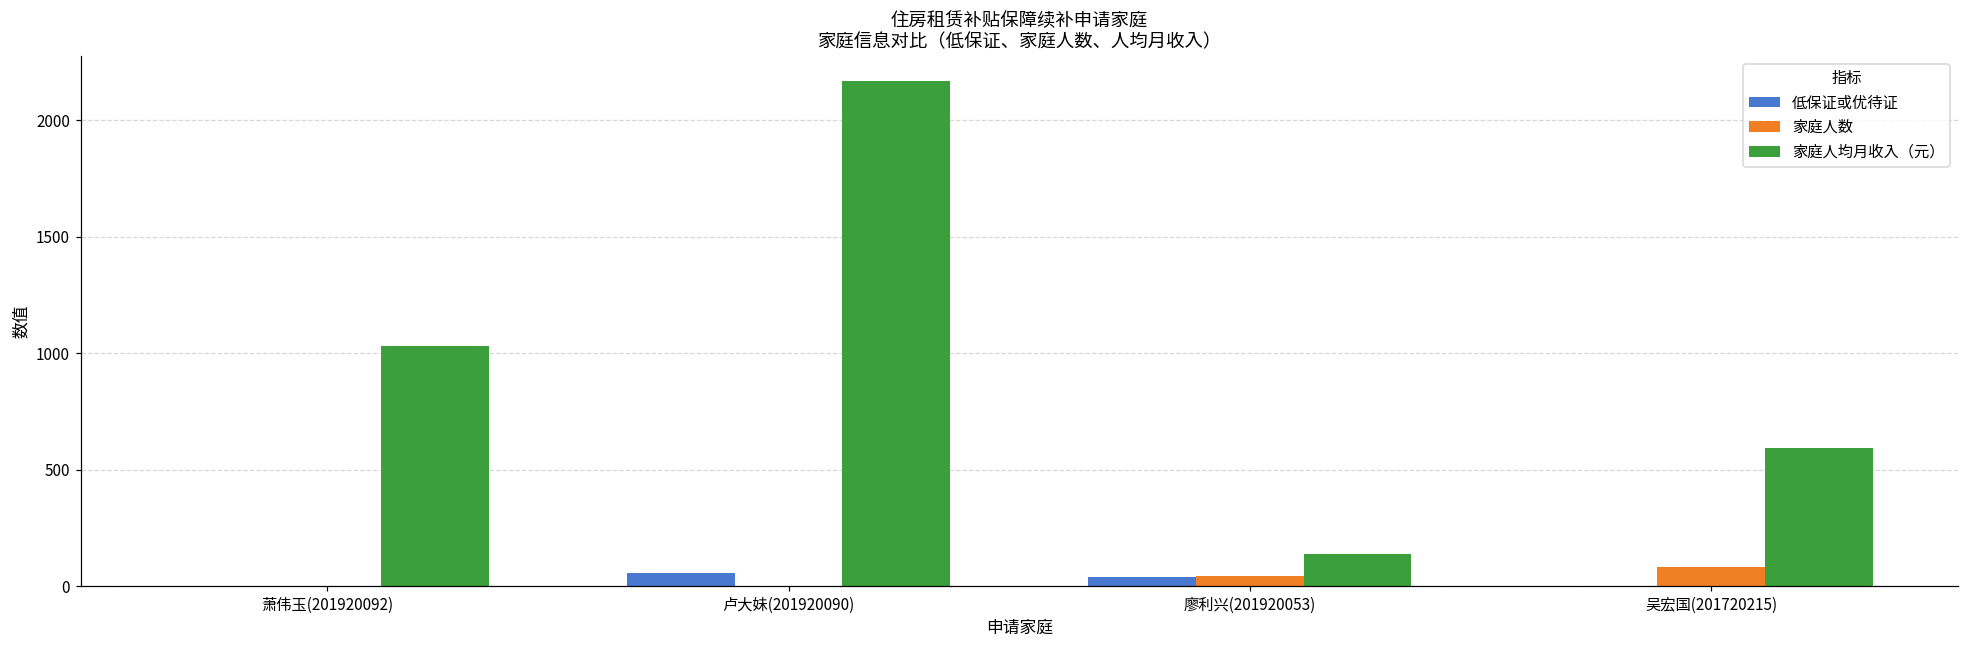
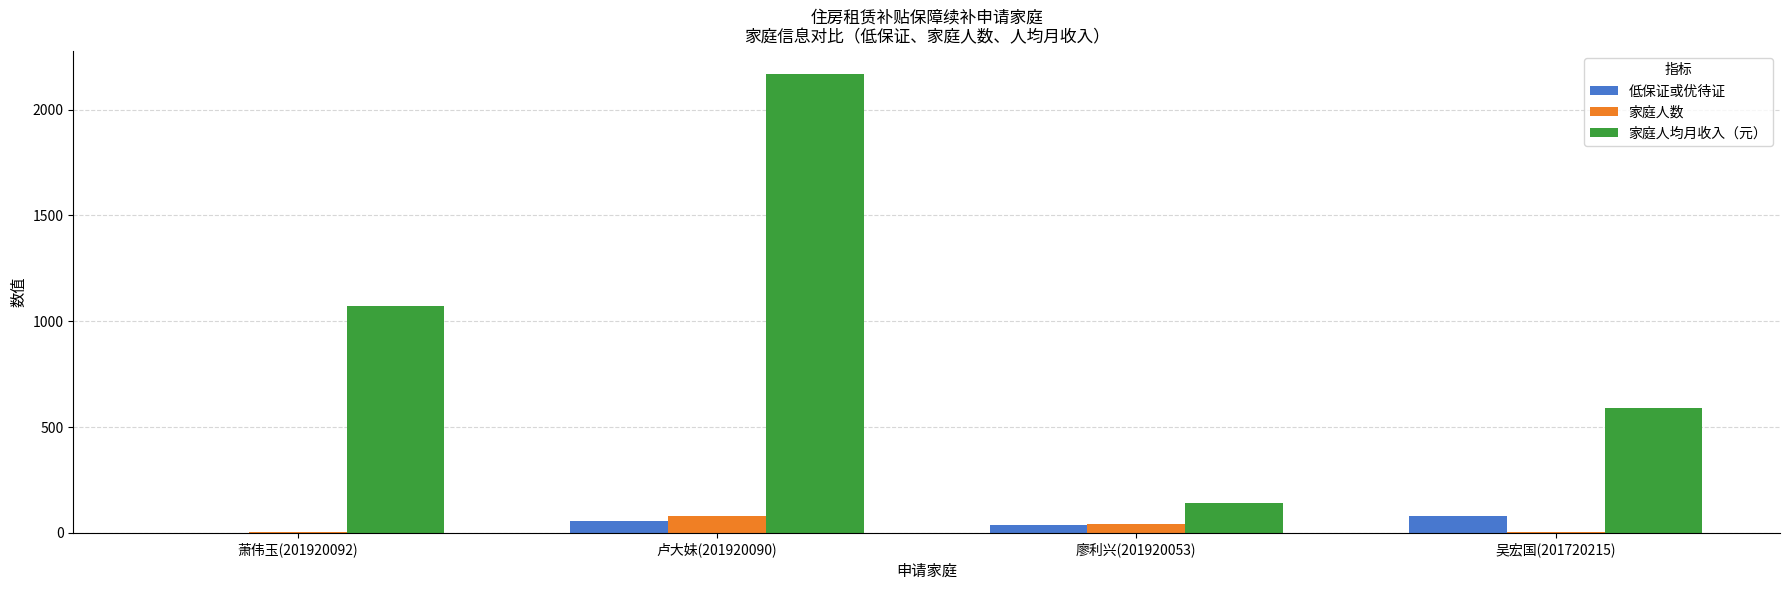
  {
    "低保证或优待证": {
      "卢大妹(201920090)": 60,
      "廖利兴(201920053)": 40,
-     "吴宏国(201720215)": 0
+     "吴宏国(201720215)": 80
    },
    "家庭人数": {
-     "卢大妹(201920090)": 0,
+     "卢大妹(201920090)": 80,
      "廖利兴(201920053)": 40,
-     "吴宏国(201720215)": 80
+     "吴宏国(201720215)": 0
    },
    "家庭人均月收入（元）": {
-     "萧伟玉(201920092)": 1030,
+     "萧伟玉(201920092)": 1070,
      "卢大妹(201920090)": 2170,
      "廖利兴(201920053)": 140,
      "吴宏国(201720215)": 590
    }
  }
